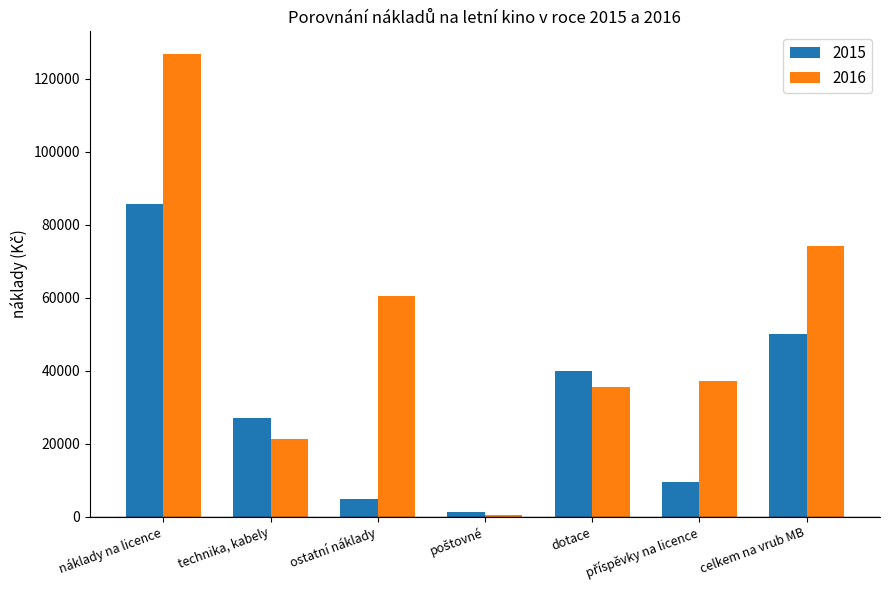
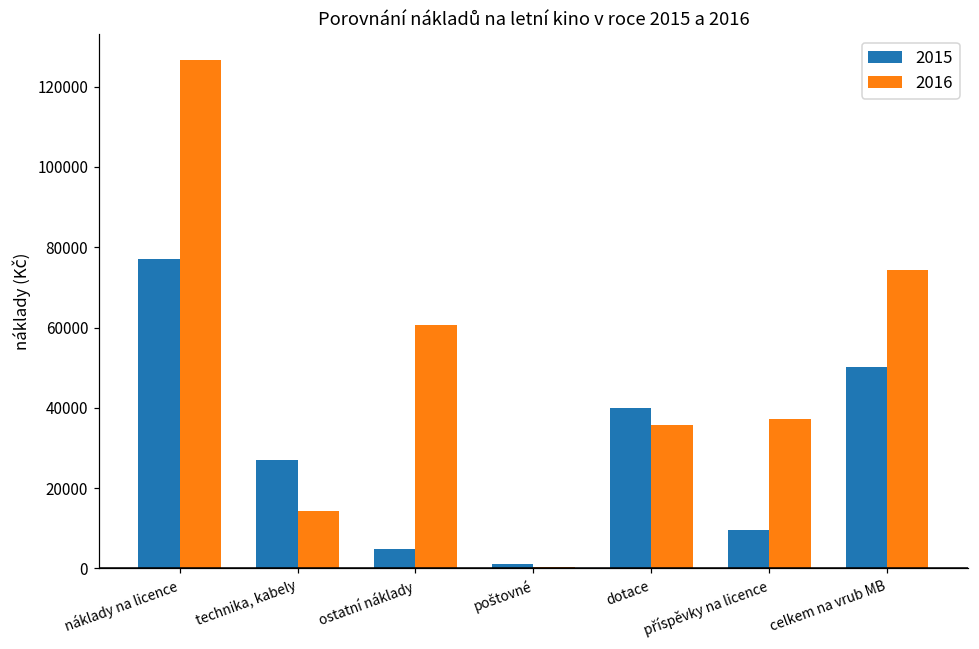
  {
    "2015": {
-     "náklady na licence": 86000,
+     "náklady na licence": 77000,
      "technika, kabely": 27000,
      "ostatní náklady": 5000,
      "poštovné": 1000,
      "dotace": 40000,
      "příspěvky na licence": 10000,
      "celkem na vrub MB": 50000
    },
    "2016": {
      "náklady na licence": 127000,
-     "technika, kabely": 21000,
+     "technika, kabely": 14000,
      "ostatní náklady": 61000,
      "dotace": 36000,
      "příspěvky na licence": 37000,
      "celkem na vrub MB": 74000
    }
  }
